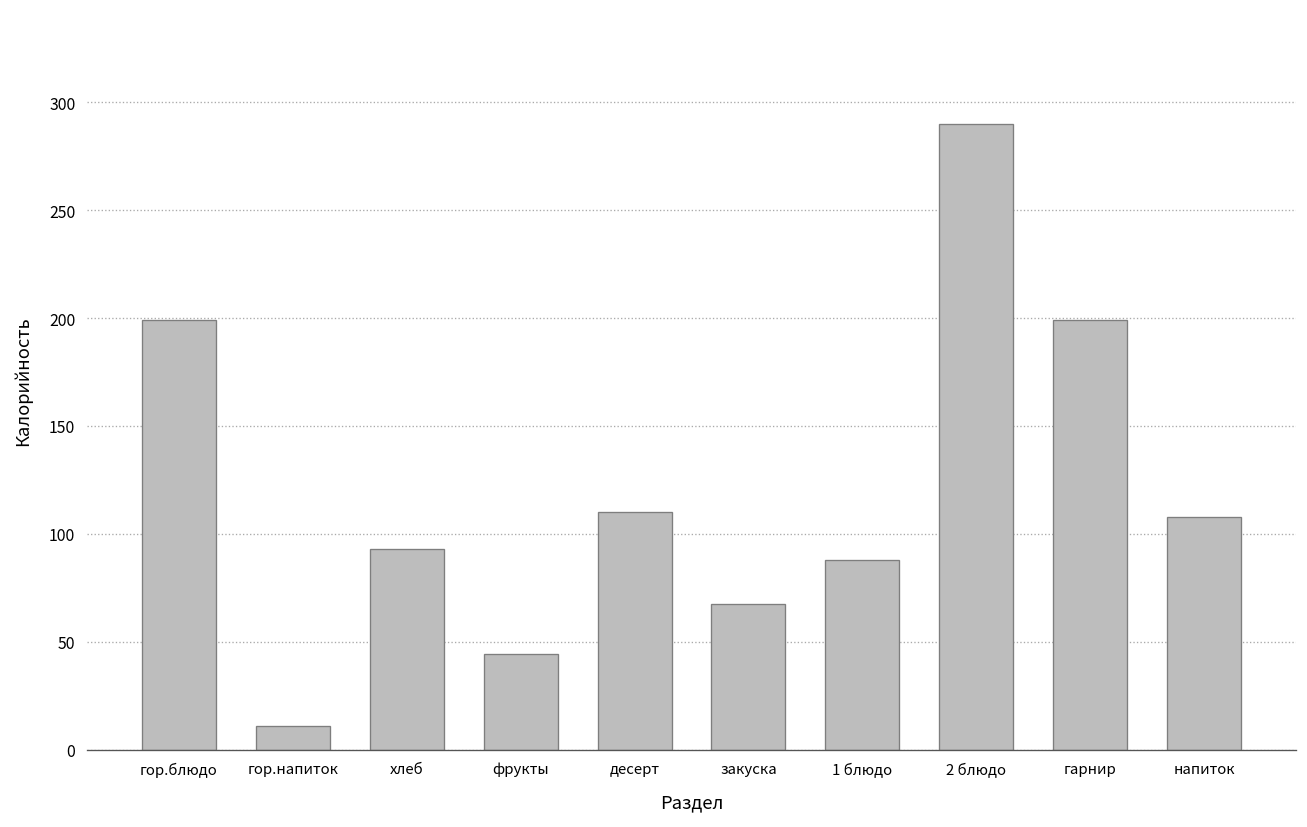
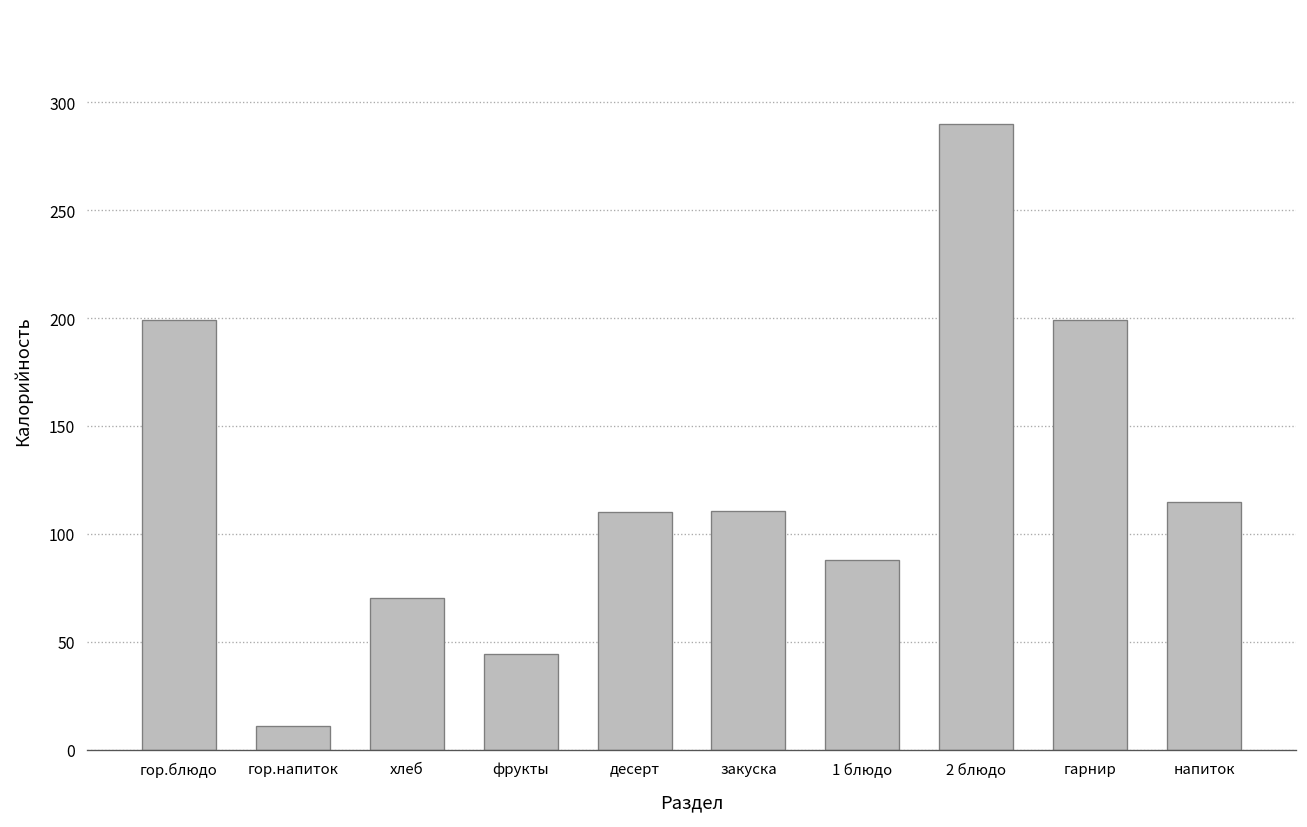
  {
    "гор.блюдо": 199,
    "гор.напиток": 11,
-   "хлеб": 93,
+   "хлеб": 70,
    "фрукты": 44,
    "десерт": 110,
-   "закуска": 68,
+   "закуска": 110,
    "1 блюдо": 88,
    "2 блюдо": 290,
    "гарнир": 199,
-   "напиток": 108
+   "напиток": 115
  }
